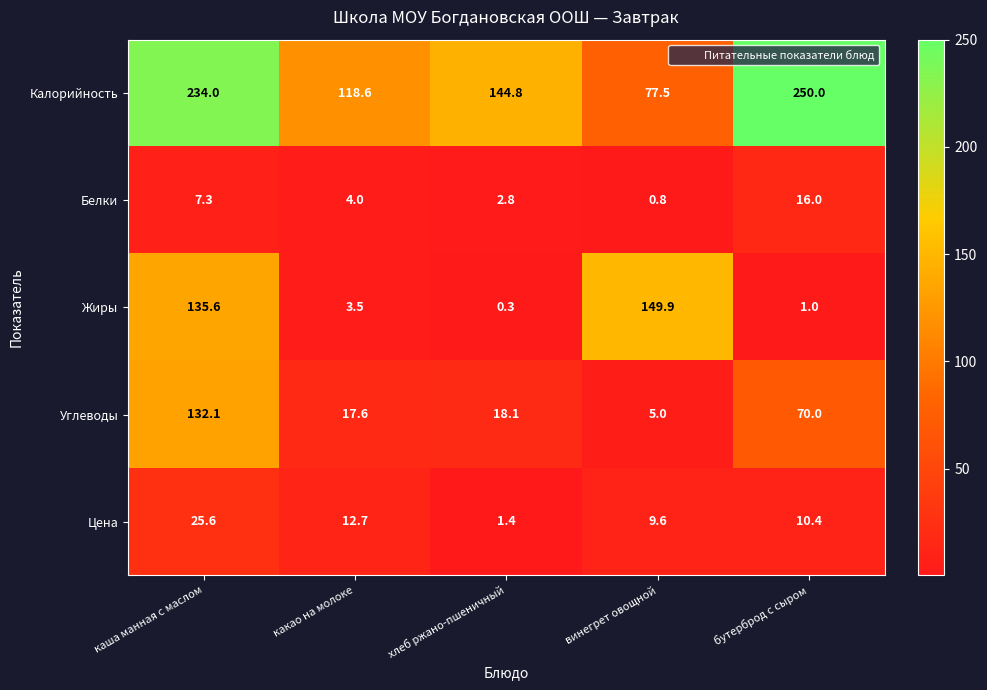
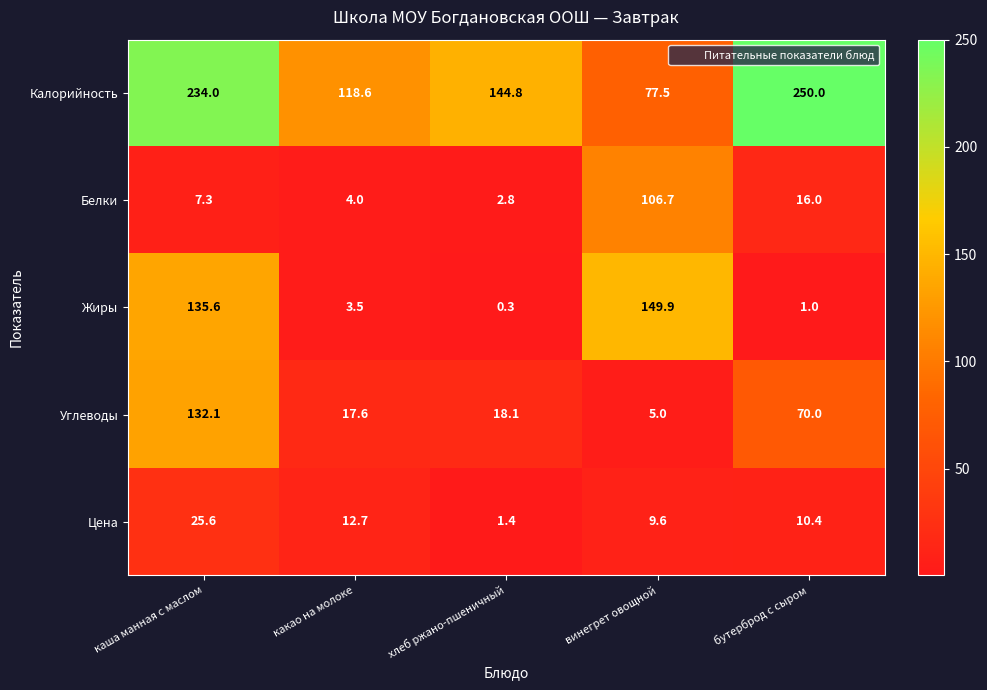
  {
    "Калорийность": {
      "каша манная с маслом": 234.0,
      "какао на молоке": 118.6,
      "хлеб ржано-пшеничный": 144.8,
      "винегрет овощной": 77.5,
      "бутерброд с сыром": 250.0
    },
    "Белки": {
      "каша манная с маслом": 7.3,
      "какао на молоке": 4.0,
      "хлеб ржано-пшеничный": 2.8,
-     "винегрет овощной": 0.8,
+     "винегрет овощной": 106.7,
      "бутерброд с сыром": 16.0
    },
    "Жиры": {
      "каша манная с маслом": 135.6,
      "какао на молоке": 3.5,
      "хлеб ржано-пшеничный": 0.3,
      "винегрет овощной": 149.9,
      "бутерброд с сыром": 1.0
    },
    "Углеводы": {
      "каша манная с маслом": 132.1,
      "какао на молоке": 17.6,
      "хлеб ржано-пшеничный": 18.1,
      "винегрет овощной": 5.0,
      "бутерброд с сыром": 70.0
    },
    "Цена": {
      "каша манная с маслом": 25.6,
      "какао на молоке": 12.7,
      "хлеб ржано-пшеничный": 1.4,
      "винегрет овощной": 9.6,
      "бутерброд с сыром": 10.4
    }
  }
